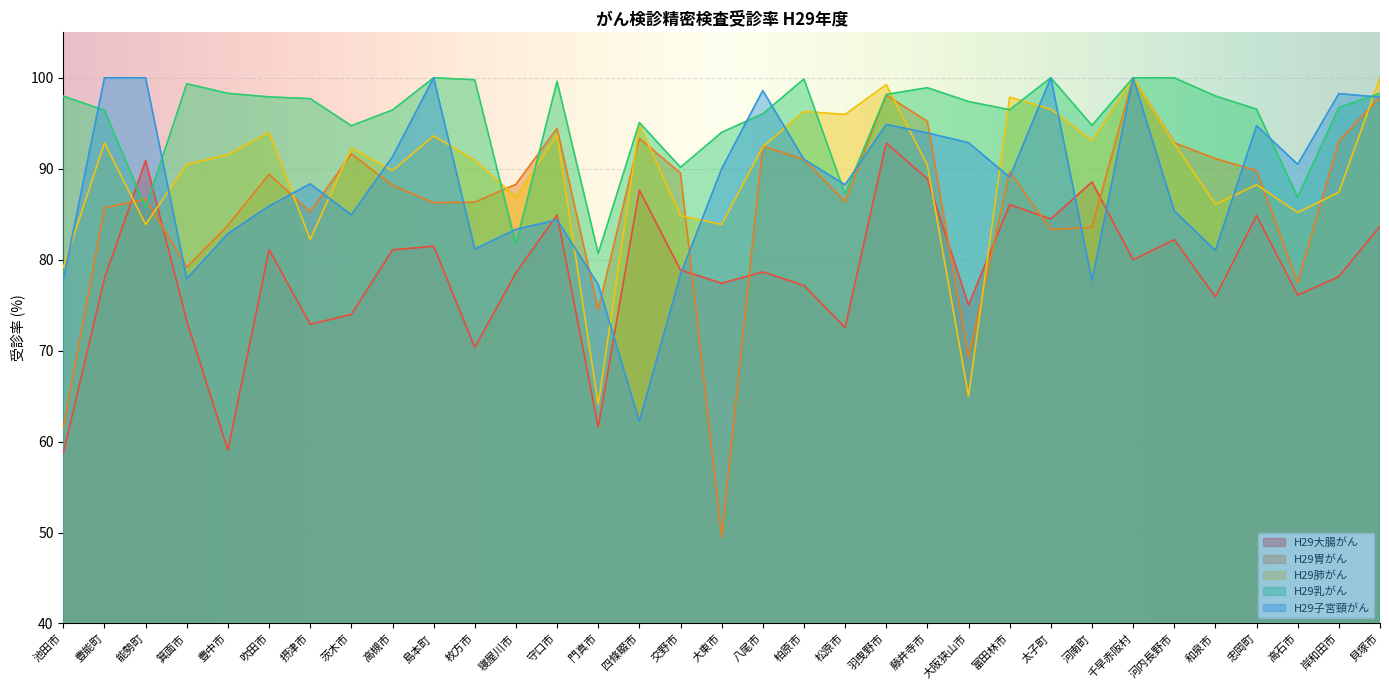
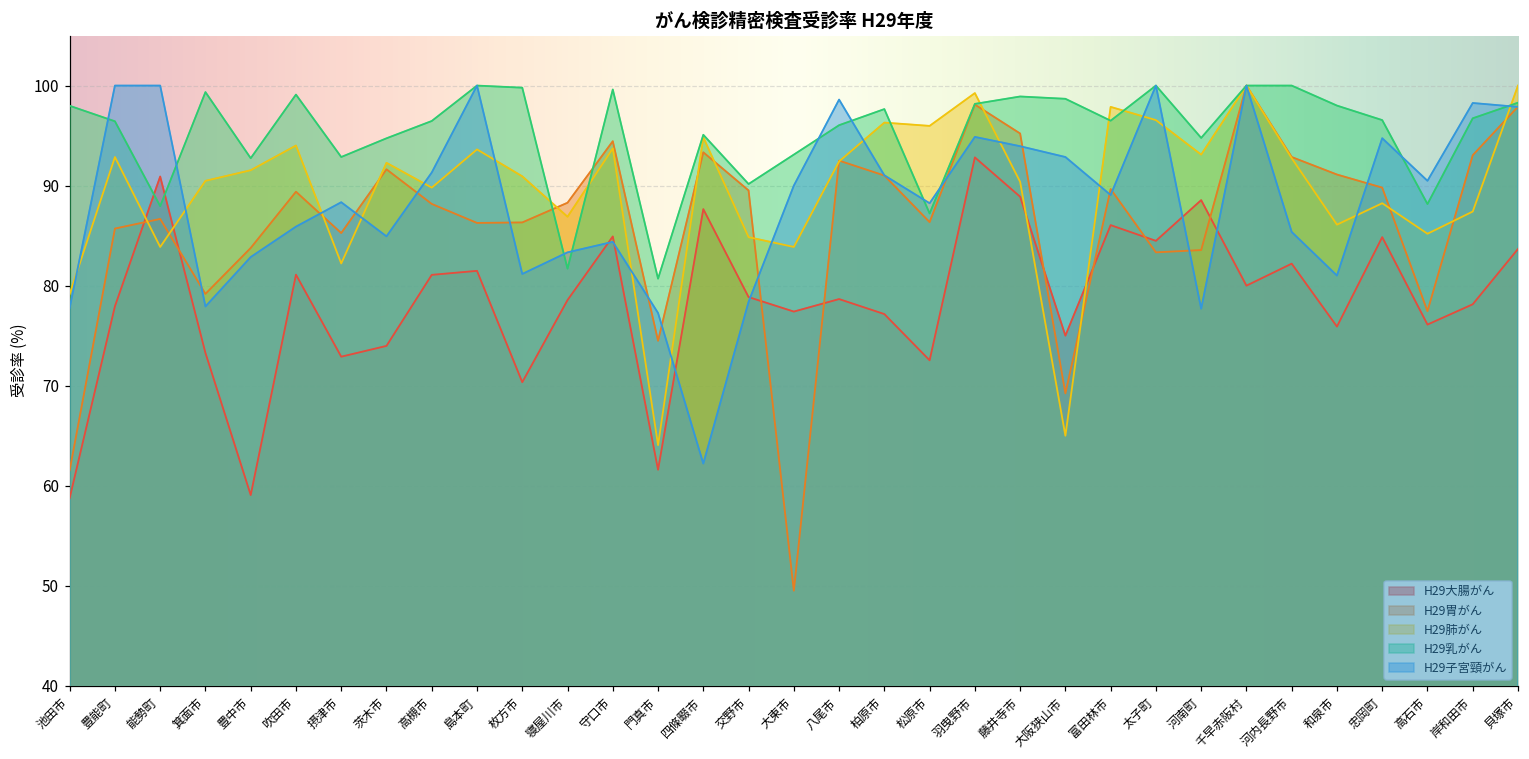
  {
    "H29乳がん": {
      "池田市": 98,
      "豊能町": 96,
-     "能勢町": 86,
+     "能勢町": 88,
      "箕面市": 99,
-     "豊中市": 98,
-     "吹田市": 98,
-     "摂津市": 98,
+     "豊中市": 93,
+     "吹田市": 99,
+     "摂津市": 93,
      "茨木市": 95,
      "高槻市": 96,
      "枚方市": 100,
      "寝屋川市": 82,
      "守口市": 100,
      "門真市": 81,
      "交野市": 90,
-     "大東市": 94,
+     "大東市": 93,
      "八尾市": 96,
-     "柏原市": 100,
+     "柏原市": 98,
      "松原市": 87,
      "藤井寺市": 99,
-     "大阪狭山市": 97,
+     "大阪狭山市": 99,
      "富田林市": 96,
      "河南町": 95,
      "河内長野市": 100,
      "和泉市": 98,
      "忠岡町": 97,
-     "高石市": 87,
+     "高石市": 88,
      "岸和田市": 97,
      "貝塚市": 98
    },
    "H29子宮頸がん": {
      "池田市": 78,
      "豊能町": 100,
      "能勢町": 100,
      "箕面市": 78,
      "豊中市": 83,
      "吹田市": 86,
      "摂津市": 88,
      "茨木市": 85,
      "高槻市": 91,
      "枚方市": 81,
      "寝屋川市": 83,
      "守口市": 84,
      "門真市": 77,
      "四條畷市": 62,
      "交野市": 78,
      "大東市": 90,
      "八尾市": 99,
      "松原市": 88,
      "羽曳野市": 95,
      "藤井寺市": 94,
      "大阪狭山市": 93,
      "富田林市": 89,
      "河南町": 78,
      "河内長野市": 85,
      "和泉市": 81,
      "忠岡町": 95,
      "高石市": 90,
      "岸和田市": 98
    }
  }
